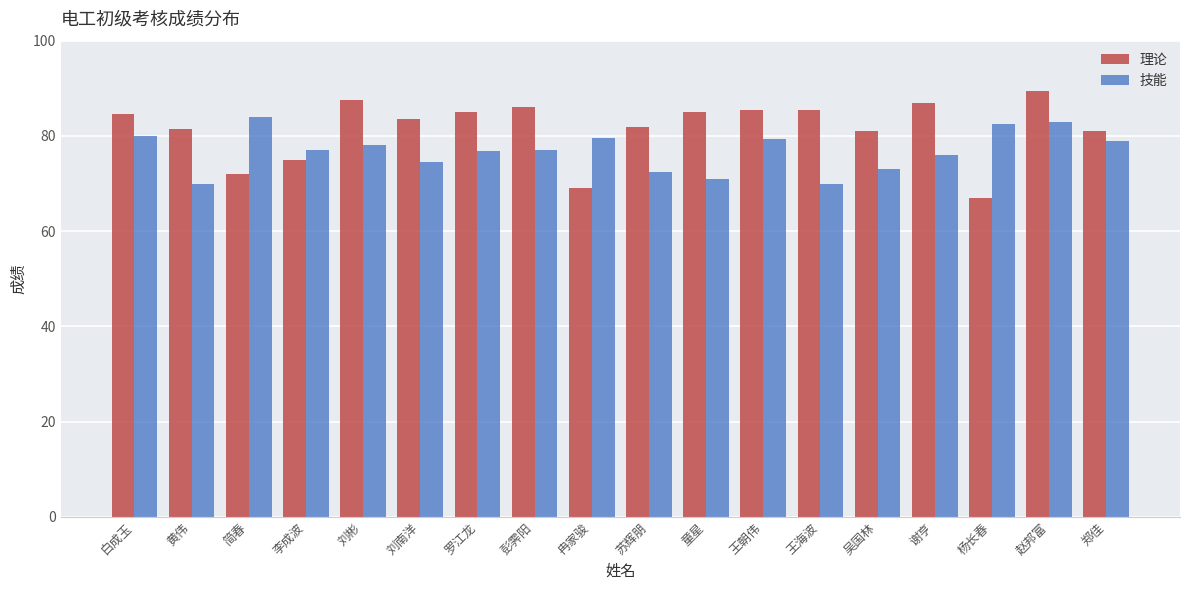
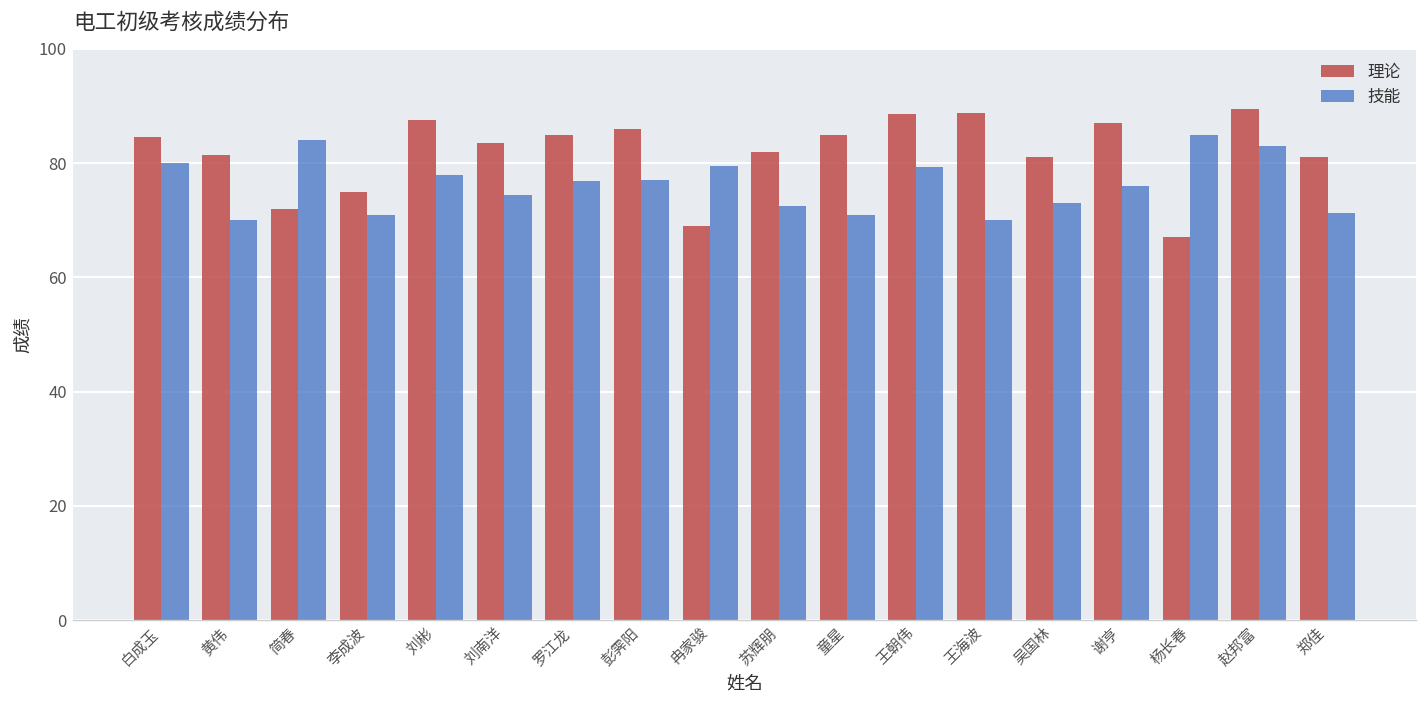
  {
    "理论": {
      "白成玉": 85,
      "黄伟": 82,
      "简春": 72,
      "李成波": 75,
      "刘彬": 88,
      "刘南洋": 84,
      "罗江龙": 85,
      "彭霁阳": 86,
      "冉家骏": 69,
      "苏辉朋": 82,
      "童星": 85,
-     "王朝伟": 86,
-     "王海波": 86,
+     "王朝伟": 89,
+     "王海波": 89,
      "吴国林": 81,
      "谢亨": 87,
      "杨长春": 67,
      "赵邦富": 90,
      "郑佳": 81
    },
    "技能": {
      "白成玉": 80,
      "黄伟": 70,
      "简春": 84,
-     "李成波": 77,
+     "李成波": 71,
      "刘彬": 78,
      "刘南洋": 75,
      "罗江龙": 77,
      "彭霁阳": 77,
      "冉家骏": 80,
      "苏辉朋": 73,
      "童星": 71,
      "王朝伟": 79,
      "王海波": 70,
      "吴国林": 73,
      "谢亨": 76,
-     "杨长春": 83,
+     "杨长春": 85,
      "赵邦富": 83,
-     "郑佳": 79
+     "郑佳": 71
    }
  }
